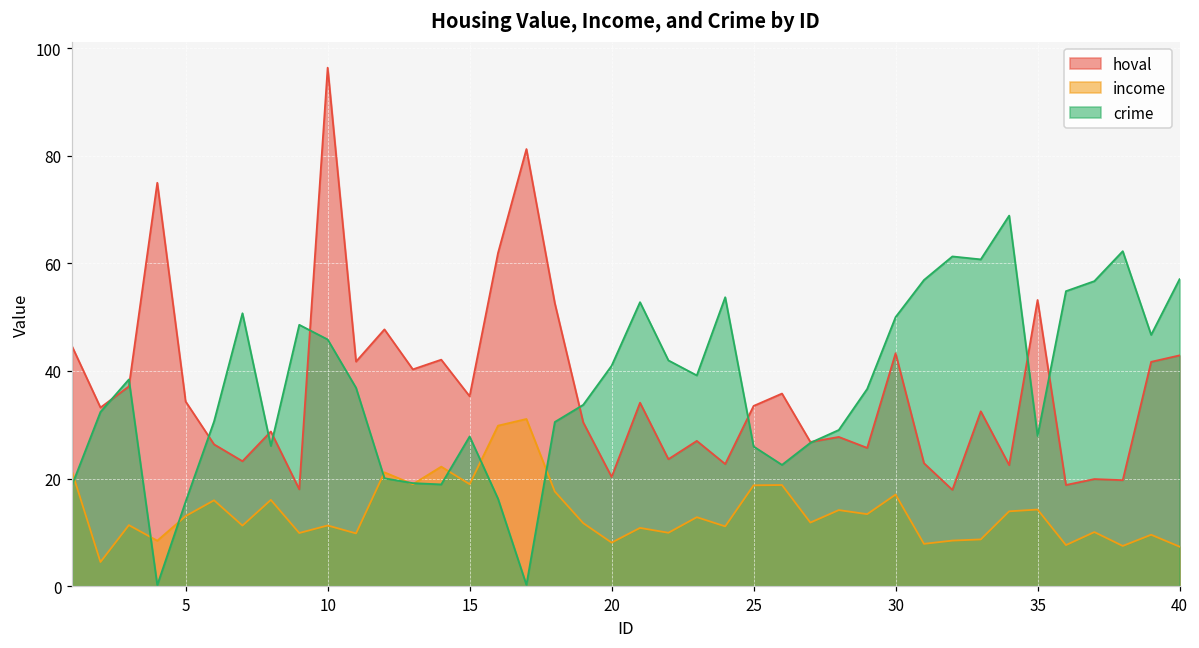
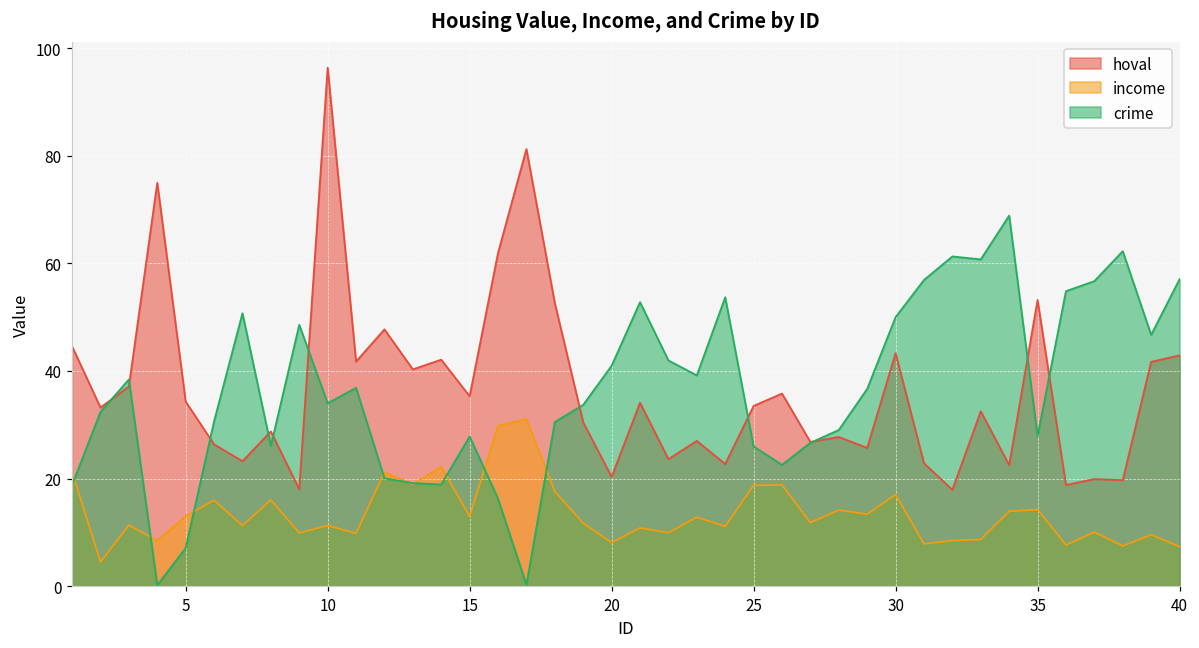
  {
    "hoval": {
      "5": 34,
      "10": 96,
      "15": 35,
      "20": 20,
      "25": 34,
      "30": 43,
      "35": 53,
      "40": 43
    },
    "income": {
      "5": 13,
      "10": 11,
-     "15": 19,
+     "15": 13,
      "20": 8,
      "25": 19,
      "30": 17,
      "35": 14,
      "40": 7
    },
    "crime": {
-     "5": 16,
-     "10": 46,
+     "5": 7,
+     "10": 34,
      "15": 28,
      "20": 41,
      "25": 26,
      "30": 50,
      "35": 28,
      "40": 57
    }
  }
